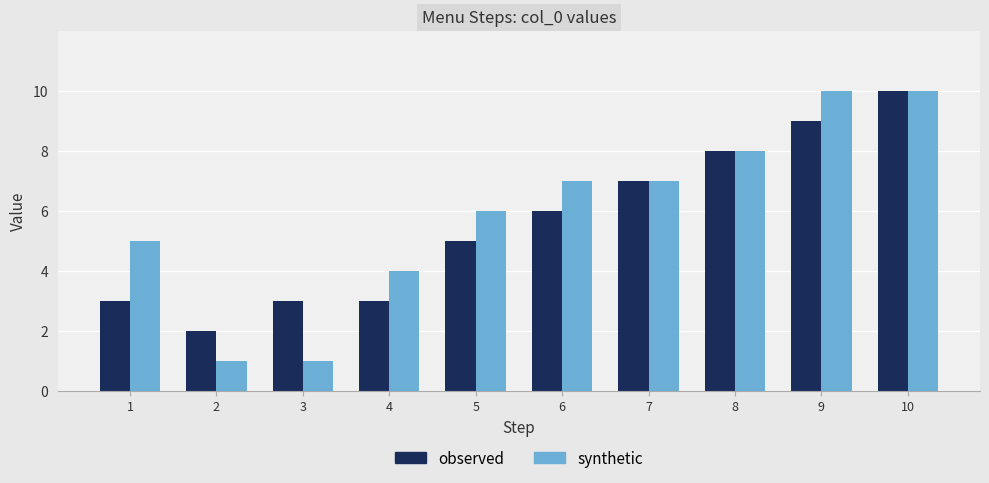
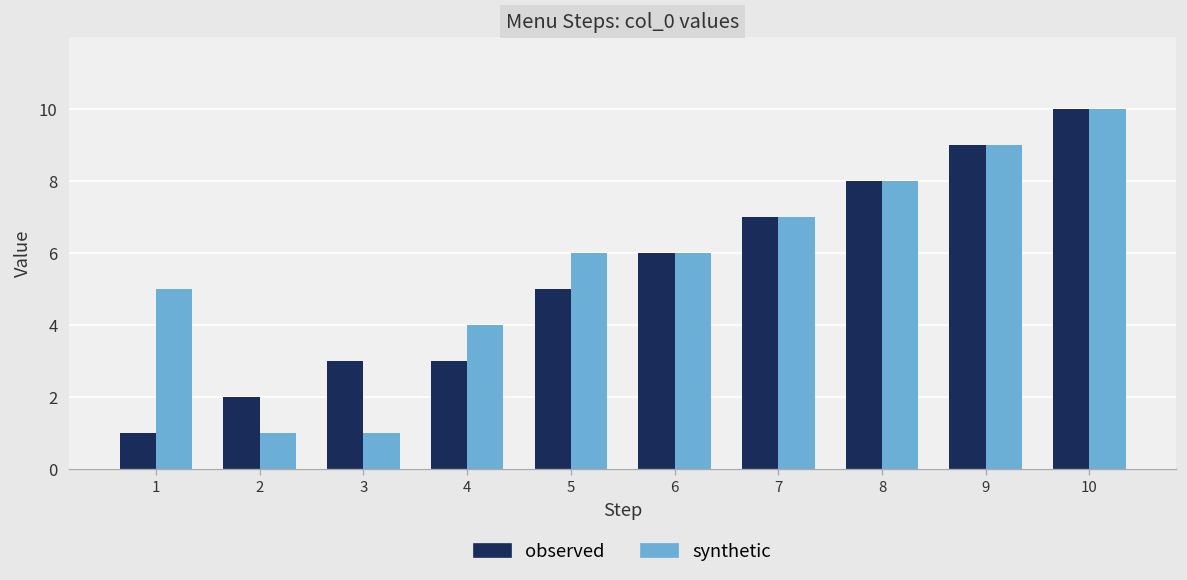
  {
    "observed": {
-     "1": 3,
+     "1": 1,
      "2": 2,
      "3": 3,
      "4": 3,
      "5": 5,
      "6": 6,
      "7": 7,
      "8": 8,
      "9": 9,
      "10": 10
    },
    "synthetic": {
      "1": 5,
      "2": 1,
      "3": 1,
      "4": 4,
      "5": 6,
-     "6": 7,
+     "6": 6,
      "7": 7,
      "8": 8,
-     "9": 10,
+     "9": 9,
      "10": 10
    }
  }
